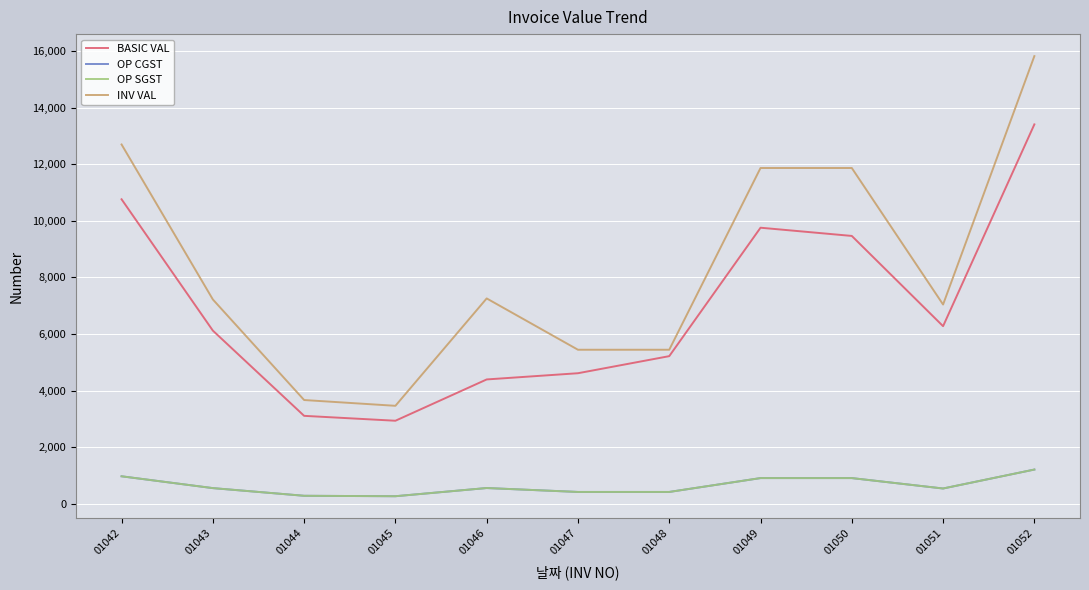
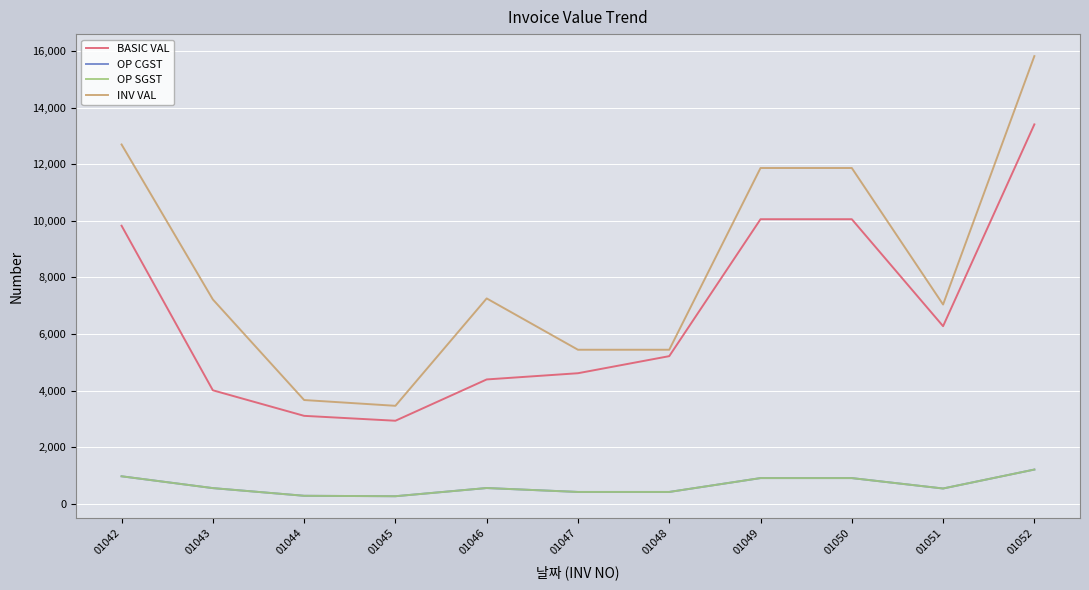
  {
    "BASIC VAL": {
-     "01042": "10,800",
-     "01043": "6,100",
+     "01042": "9,800",
+     "01043": "4,000",
      "01044": "3,100",
      "01045": "2,900",
      "01046": "4,400",
      "01047": "4,600",
      "01048": "5,200",
-     "01049": "9,800",
-     "01050": "9,500",
+     "01049": "10,100",
+     "01050": "10,100",
      "01051": "6,300",
      "01052": "13,400"
    }
  }
